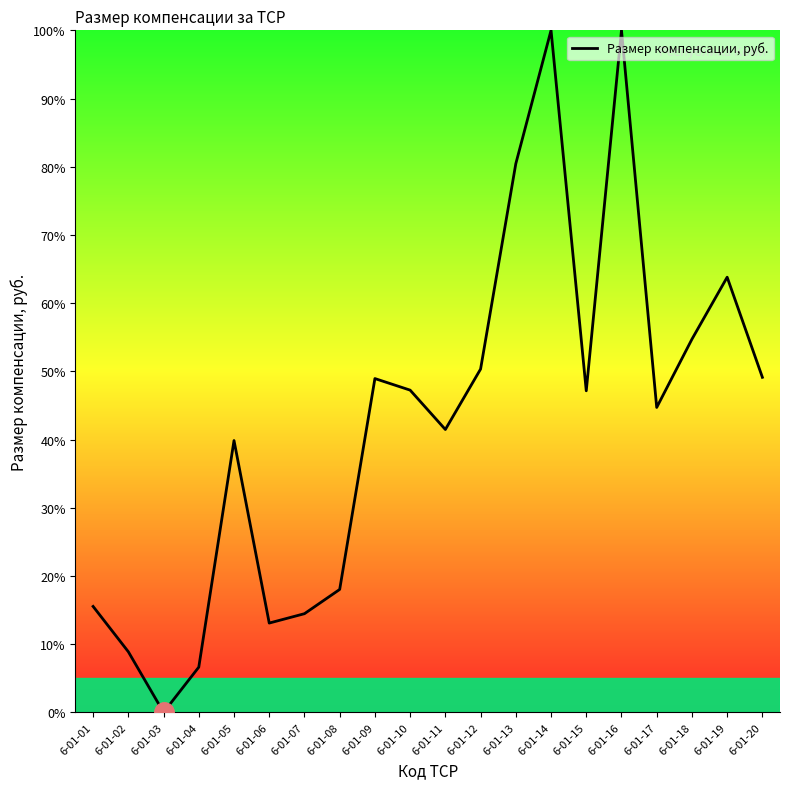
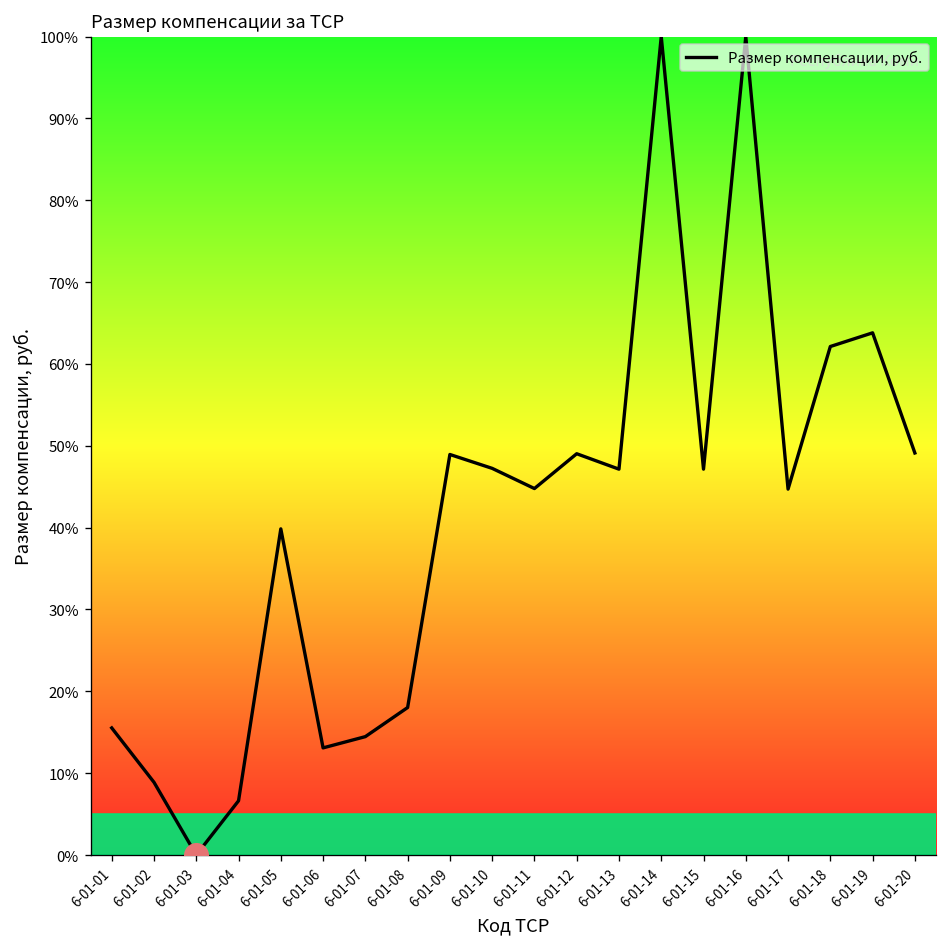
  {
    "Размер компенсации, руб.": {
      "6-01-01": "16%",
      "6-01-02": "9%",
      "6-01-04": "7%",
      "6-01-05": "40%",
      "6-01-06": "13%",
      "6-01-07": "14%",
      "6-01-08": "18%",
      "6-01-09": "49%",
      "6-01-10": "47%",
-     "6-01-11": "41%",
-     "6-01-12": "50%",
-     "6-01-13": "80%",
+     "6-01-11": "45%",
+     "6-01-12": "49%",
+     "6-01-13": "47%",
      "6-01-14": "100%",
      "6-01-15": "47%",
      "6-01-16": "100%",
      "6-01-17": "45%",
-     "6-01-18": "55%",
+     "6-01-18": "62%",
      "6-01-19": "64%",
      "6-01-20": "49%"
    }
  }
